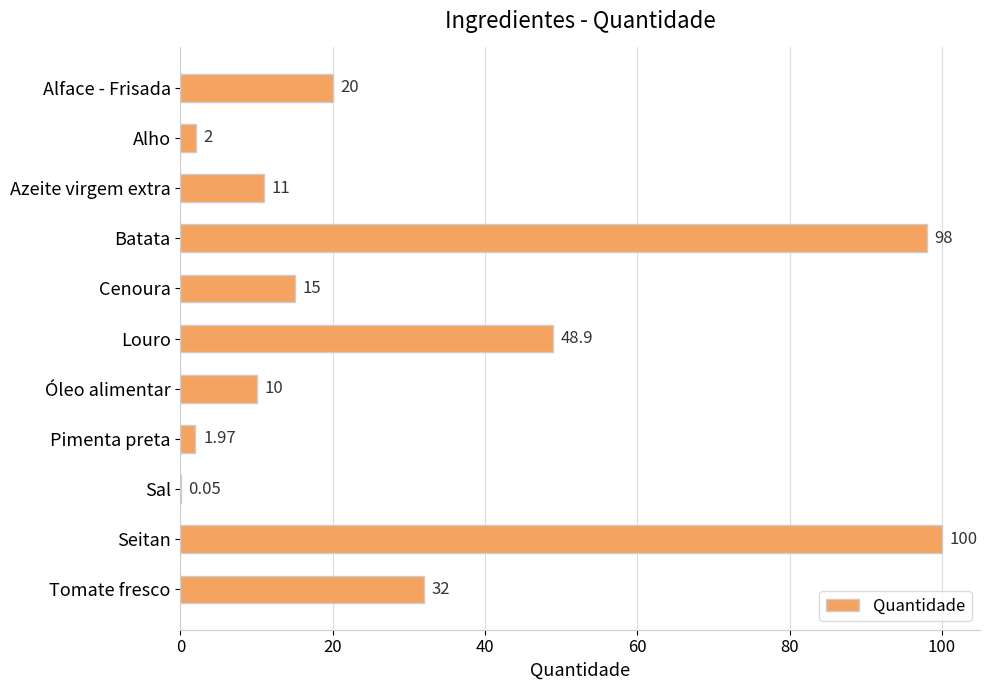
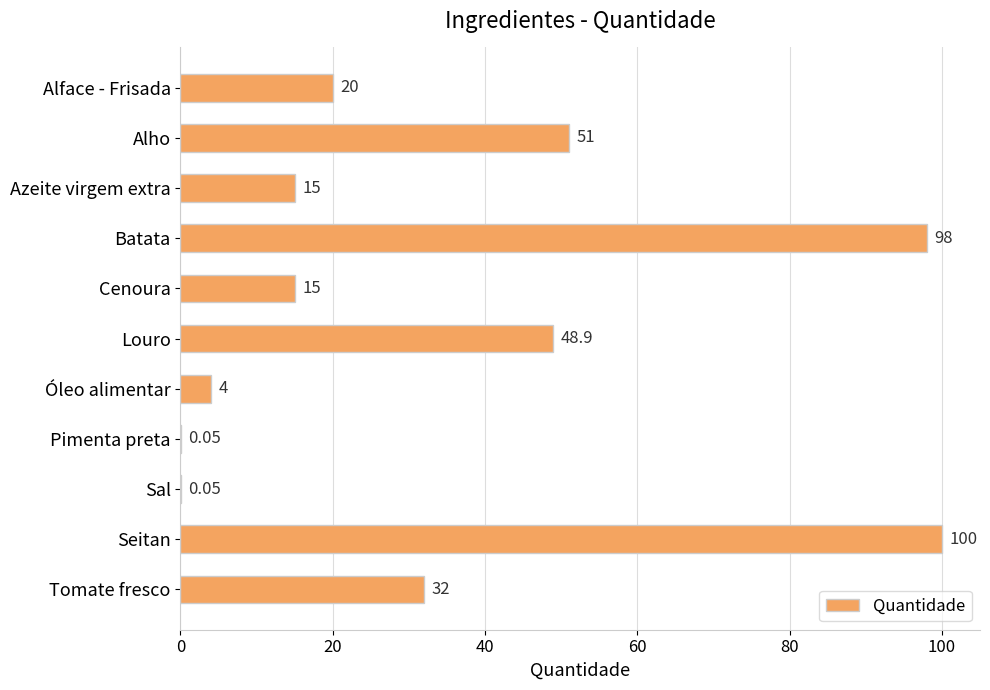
  {
    "Alface - Frisada": 20,
-   "Alho": 2,
-   "Azeite virgem extra": 11,
+   "Alho": 51,
+   "Azeite virgem extra": 15,
    "Batata": 98,
    "Cenoura": 15,
    "Louro": 48.9,
-   "Óleo alimentar": 10,
-   "Pimenta preta": 1.97,
+   "Óleo alimentar": 4,
+   "Pimenta preta": 0.05,
    "Sal": 0.05,
    "Seitan": 100,
    "Tomate fresco": 32
  }
